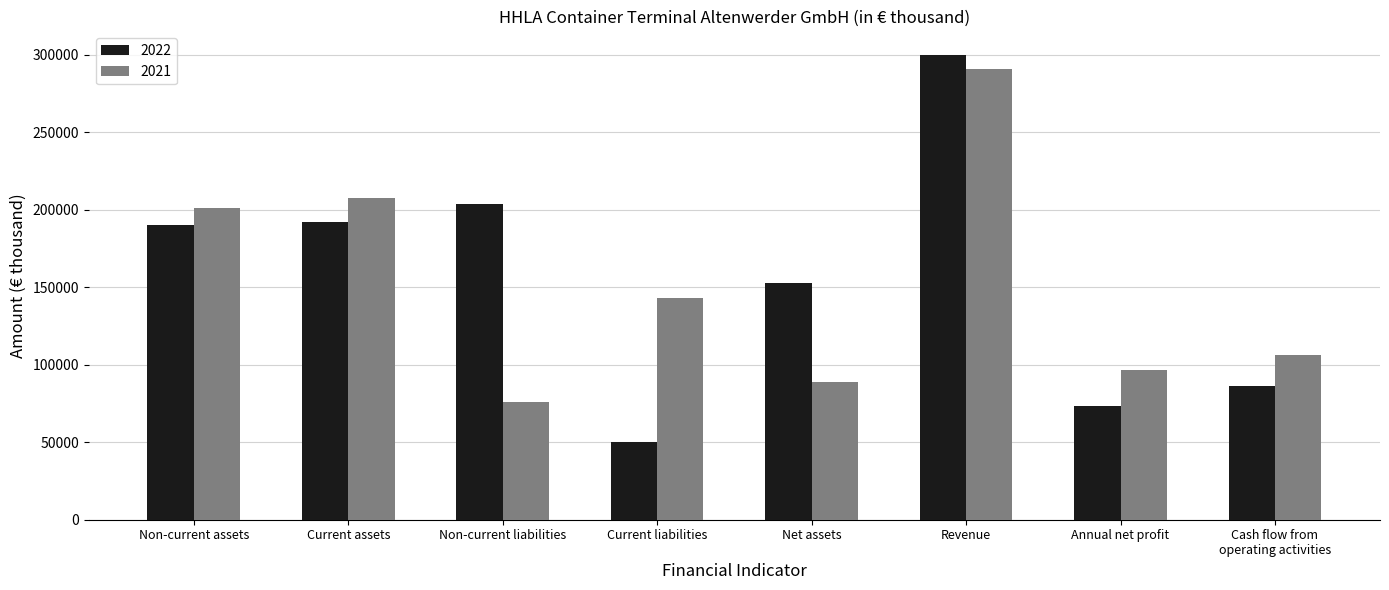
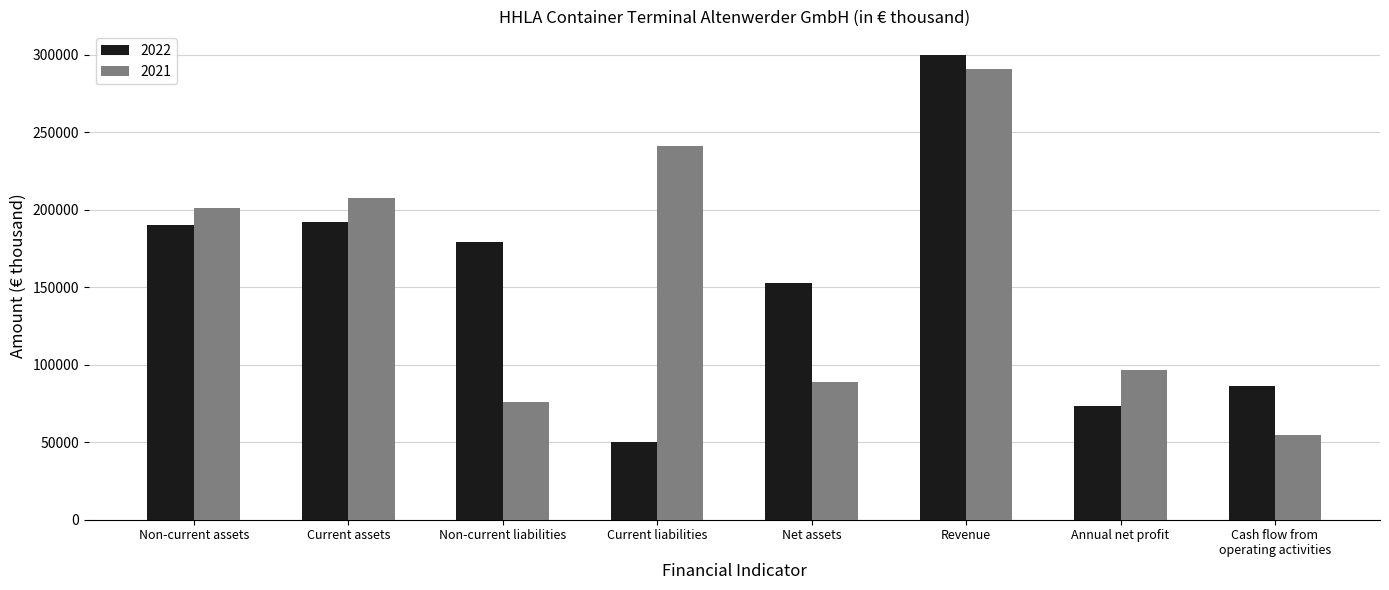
  {
    "2022": {
      "Non-current assets": 190000,
      "Current assets": 192000,
-     "Non-current liabilities": 204000,
+     "Non-current liabilities": 179000,
      "Current liabilities": 50000,
      "Net assets": 153000,
      "Revenue": 300000,
      "Annual net profit": 74000,
      "Cash flow from operating activities": 86000
    },
    "2021": {
      "Non-current assets": 201000,
      "Current assets": 208000,
      "Non-current liabilities": 76000,
-     "Current liabilities": 143000,
+     "Current liabilities": 241000,
      "Net assets": 89000,
      "Revenue": 291000,
      "Annual net profit": 97000,
-     "Cash flow from operating activities": 106000
+     "Cash flow from operating activities": 55000
    }
  }
